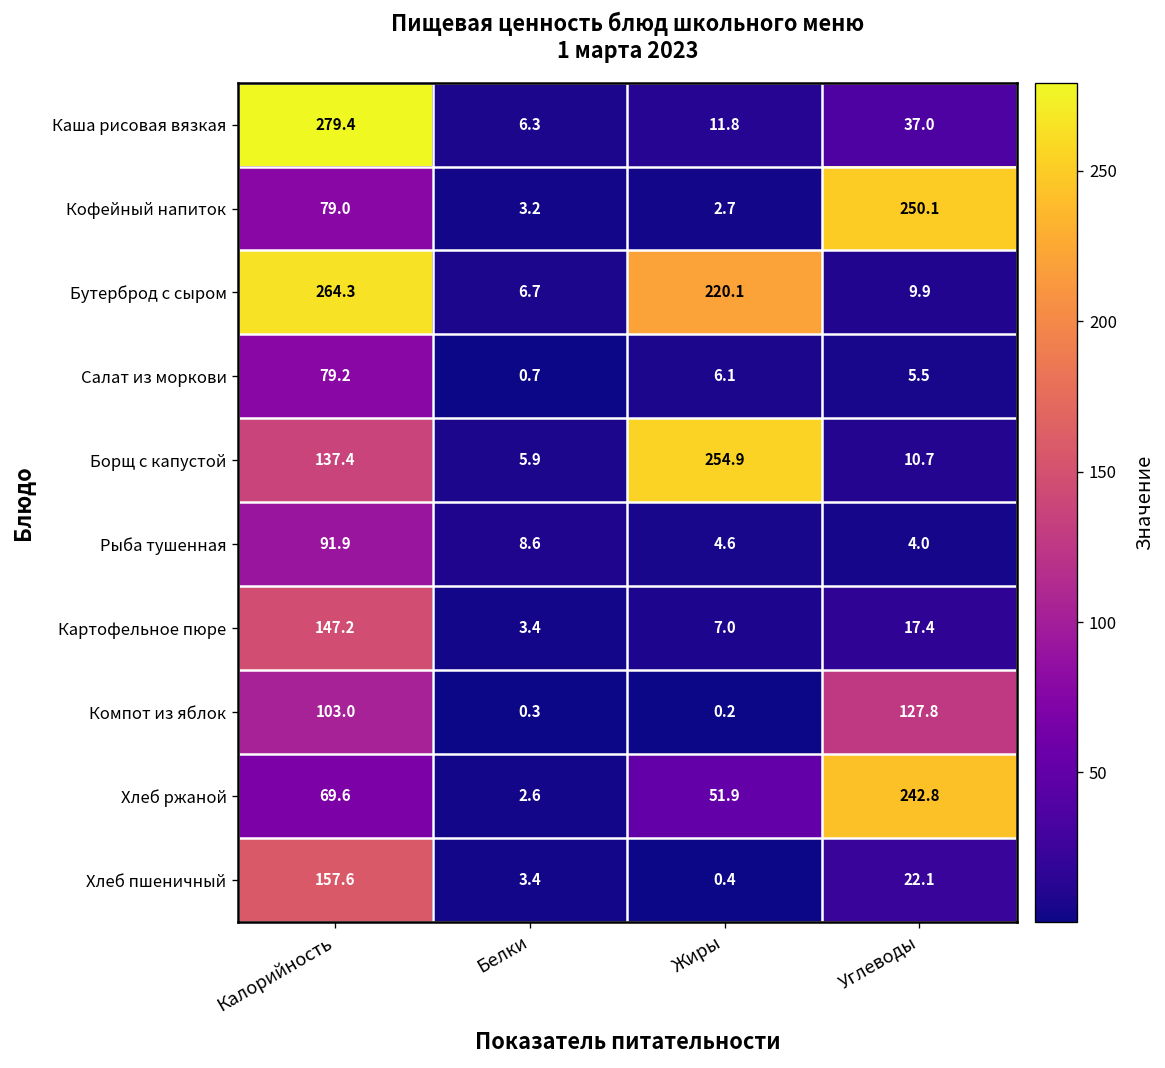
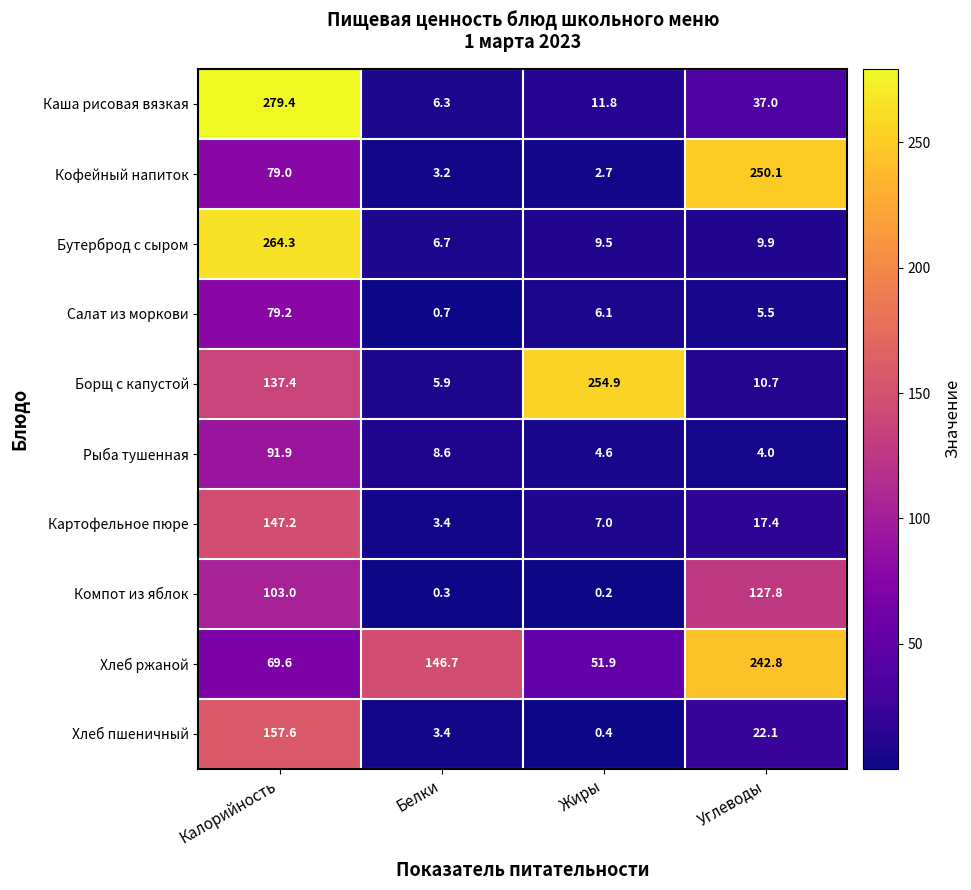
  {
    "Каша рисовая вязкая": {
      "Калорийность": 279.4,
      "Белки": 6.3,
      "Жиры": 11.8,
      "Углеводы": 37.0
    },
    "Кофейный напиток": {
      "Калорийность": 79.0,
      "Белки": 3.2,
      "Жиры": 2.7,
      "Углеводы": 250.1
    },
    "Бутерброд с сыром": {
      "Калорийность": 264.3,
      "Белки": 6.7,
-     "Жиры": 220.1,
+     "Жиры": 9.5,
      "Углеводы": 9.9
    },
    "Салат из моркови": {
      "Калорийность": 79.2,
      "Белки": 0.7,
      "Жиры": 6.1,
      "Углеводы": 5.5
    },
    "Борщ с капустой": {
      "Калорийность": 137.4,
      "Белки": 5.9,
      "Жиры": 254.9,
      "Углеводы": 10.7
    },
    "Рыба тушенная": {
      "Калорийность": 91.9,
      "Белки": 8.6,
      "Жиры": 4.6,
      "Углеводы": 4.0
    },
    "Картофельное пюре": {
      "Калорийность": 147.2,
      "Белки": 3.4,
      "Жиры": 7.0,
      "Углеводы": 17.4
    },
    "Компот из яблок": {
      "Калорийность": 103.0,
      "Белки": 0.3,
      "Жиры": 0.2,
      "Углеводы": 127.8
    },
    "Хлеб ржаной": {
      "Калорийность": 69.6,
-     "Белки": 2.6,
+     "Белки": 146.7,
      "Жиры": 51.9,
      "Углеводы": 242.8
    },
    "Хлеб пшеничный": {
      "Калорийность": 157.6,
      "Белки": 3.4,
      "Жиры": 0.4,
      "Углеводы": 22.1
    }
  }
